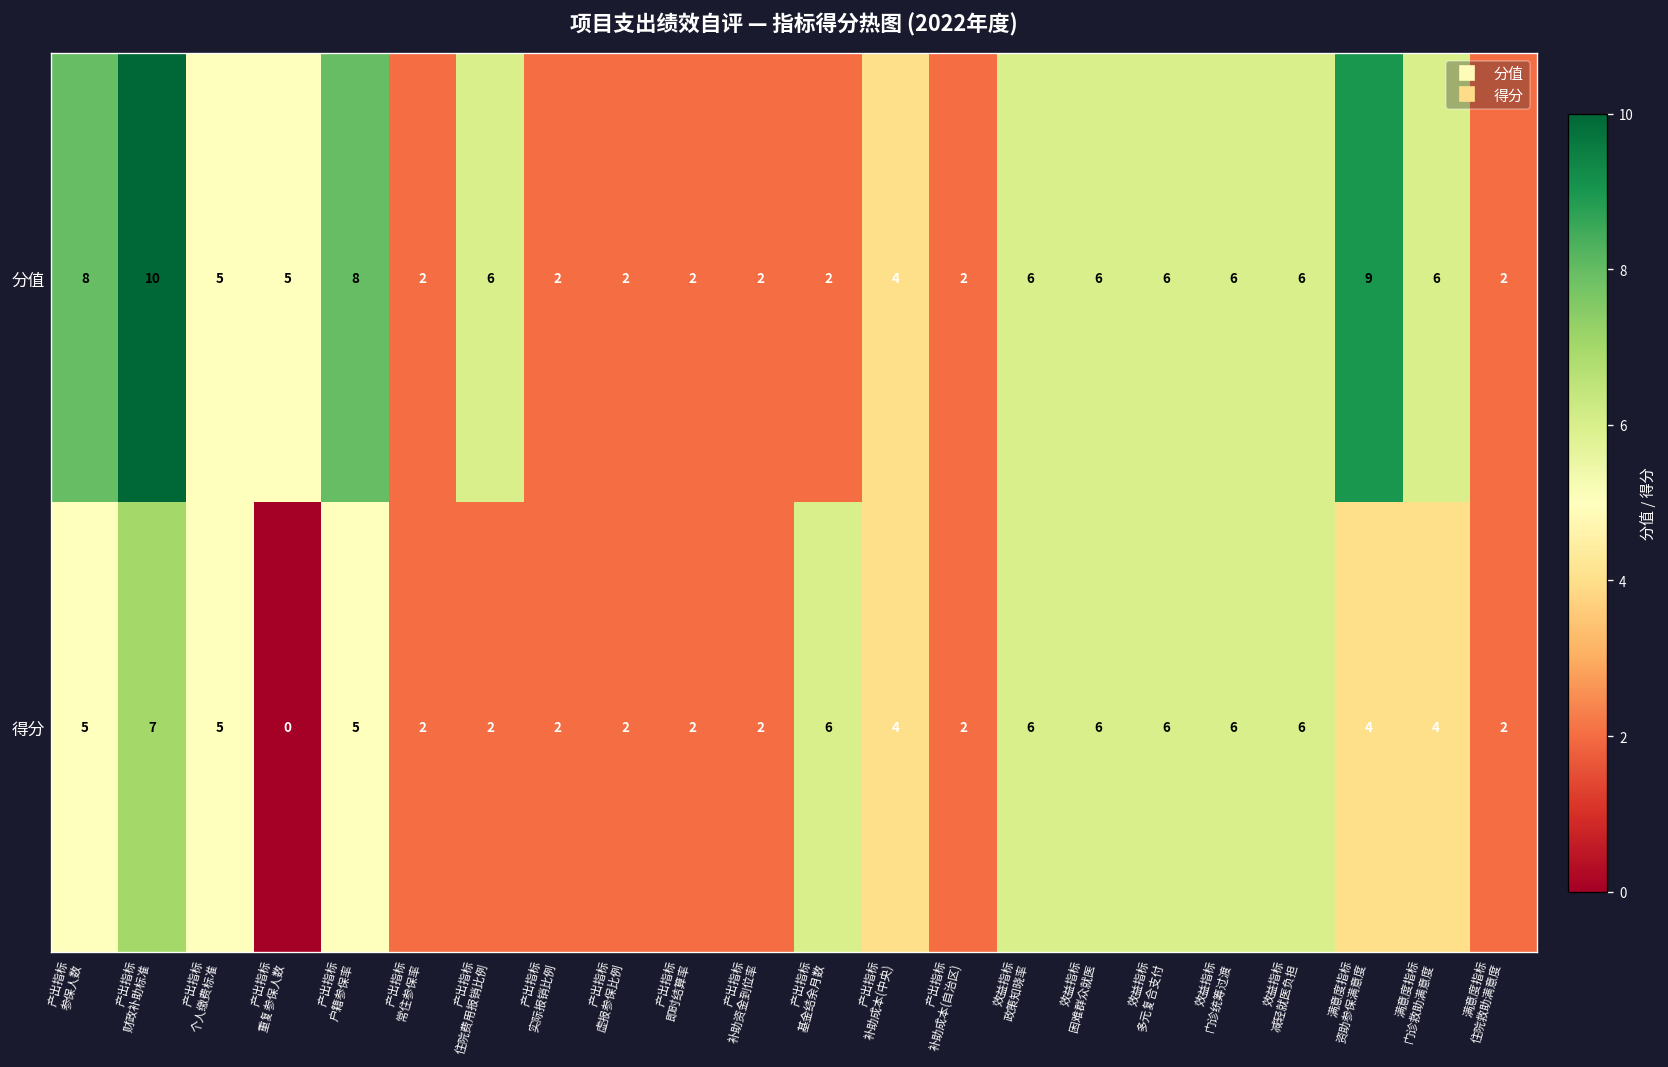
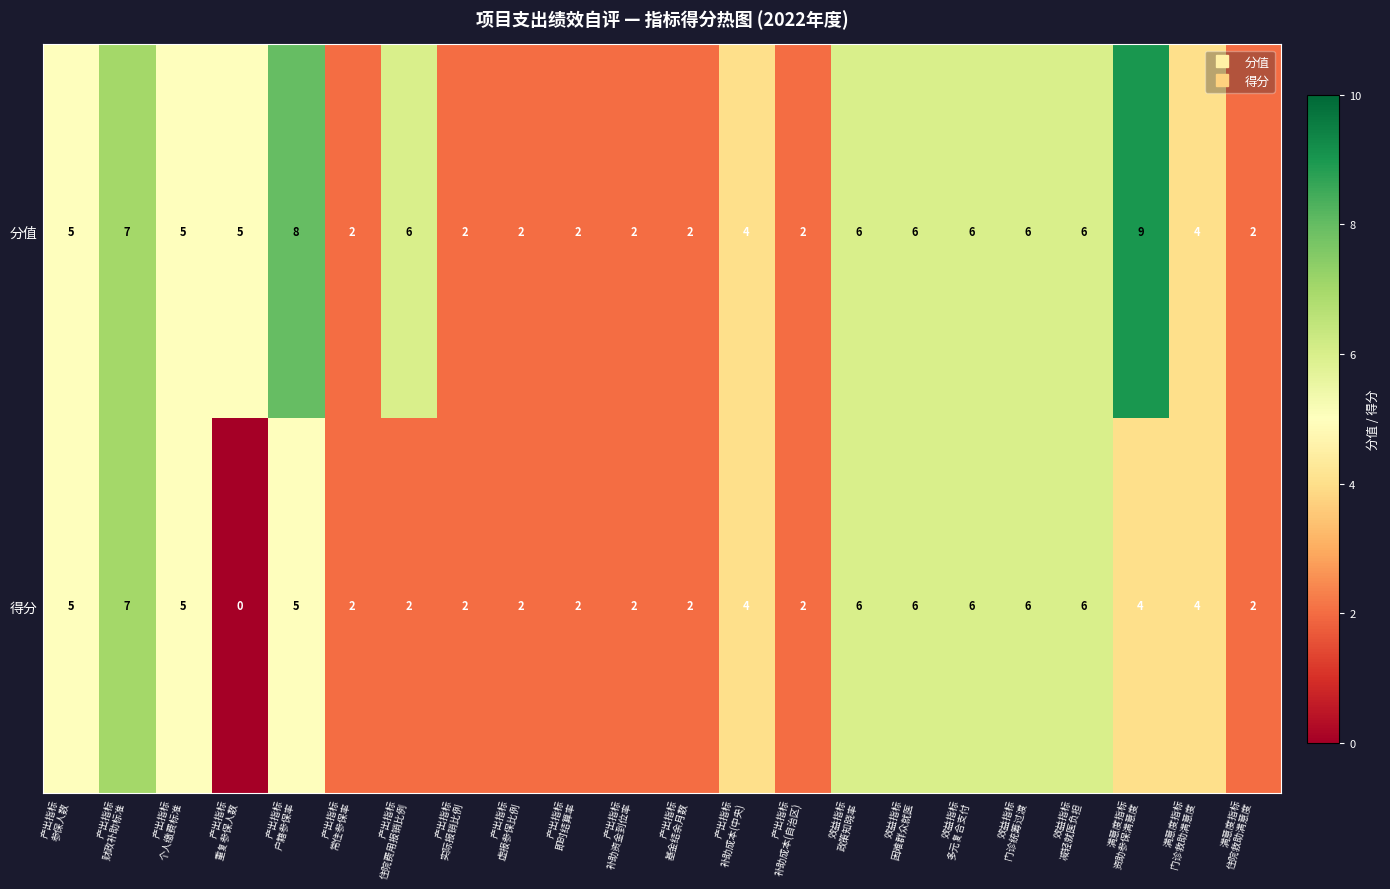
  {
    "分值": {
-     "产出指标 参保人数": 8,
-     "产出指标 财政补助标准": 10,
+     "产出指标 参保人数": 5,
+     "产出指标 财政补助标准": 7,
      "产出指标 个人缴费标准": 5,
      "产出指标 重复参保人数": 5,
      "产出指标 户籍参保率": 8,
      "产出指标 常住参保率": 2,
      "产出指标 住院费用报销比例": 6,
      "产出指标 实际报销比例": 2,
      "产出指标 虚报参保比例": 2,
      "产出指标 即时结算率": 2,
      "产出指标 补助资金到位率": 2,
      "产出指标 基金结余月数": 2,
      "产出指标 补助成本(中央)": 4,
      "产出指标 补助成本(自治区)": 2,
      "效益指标 政策知晓率": 6,
      "效益指标 困难群众就医": 6,
      "效益指标 多元复合支付": 6,
      "效益指标 门诊统筹过渡": 6,
      "效益指标 减轻就医负担": 6,
      "满意度指标 资助参保满意度": 9,
-     "满意度指标 门诊救助满意度": 6,
+     "满意度指标 门诊救助满意度": 4,
      "满意度指标 住院救助满意度": 2
    },
    "得分": {
      "产出指标 参保人数": 5,
      "产出指标 财政补助标准": 7,
      "产出指标 个人缴费标准": 5,
      "产出指标 重复参保人数": 0,
      "产出指标 户籍参保率": 5,
      "产出指标 常住参保率": 2,
      "产出指标 住院费用报销比例": 2,
      "产出指标 实际报销比例": 2,
      "产出指标 虚报参保比例": 2,
      "产出指标 即时结算率": 2,
      "产出指标 补助资金到位率": 2,
-     "产出指标 基金结余月数": 6,
+     "产出指标 基金结余月数": 2,
      "产出指标 补助成本(中央)": 4,
      "产出指标 补助成本(自治区)": 2,
      "效益指标 政策知晓率": 6,
      "效益指标 困难群众就医": 6,
      "效益指标 多元复合支付": 6,
      "效益指标 门诊统筹过渡": 6,
      "效益指标 减轻就医负担": 6,
      "满意度指标 资助参保满意度": 4,
      "满意度指标 门诊救助满意度": 4,
      "满意度指标 住院救助满意度": 2
    }
  }
